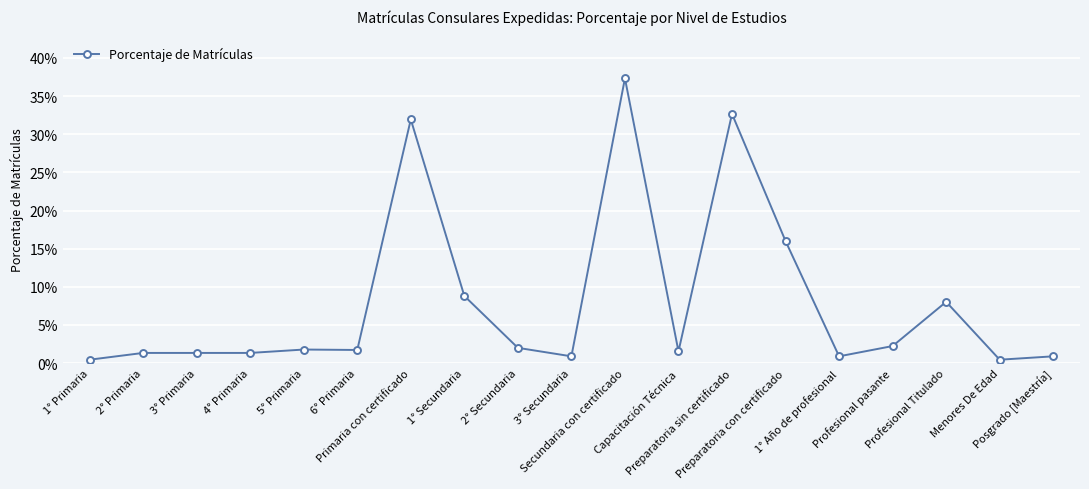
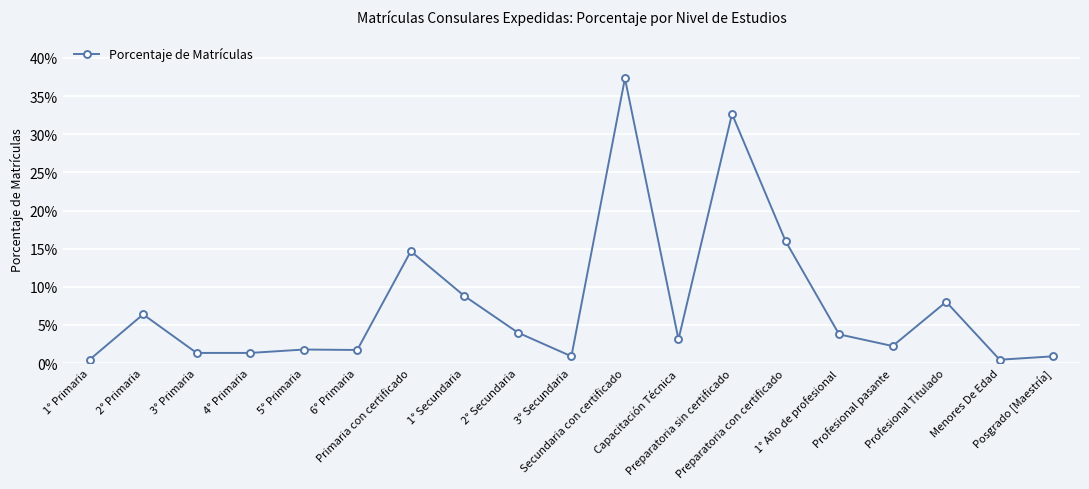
  {
    "1° Primaria": "0%",
-   "2° Primaria": "1%",
+   "2° Primaria": "6%",
    "3° Primaria": "1%",
    "4° Primaria": "1%",
    "5° Primaria": "2%",
    "6° Primaria": "2%",
-   "Primaria con certificado": "32%",
+   "Primaria con certificado": "15%",
    "1° Secundaria": "9%",
-   "2° Secundaria": "2%",
+   "2° Secundaria": "4%",
    "3° Secundaria": "1%",
    "Secundaria con certificado": "37%",
-   "Capacitación Técnica": "2%",
+   "Capacitación Técnica": "3%",
    "Preparatoria sin certificado": "33%",
    "Preparatoria con certificado": "16%",
-   "1° Año de profesional": "1%",
+   "1° Año de profesional": "4%",
    "Profesional pasante": "2%",
    "Profesional Titulado": "8%",
    "Menores De Edad": "0%",
    "Posgrado [Maestría]": "1%"
  }
